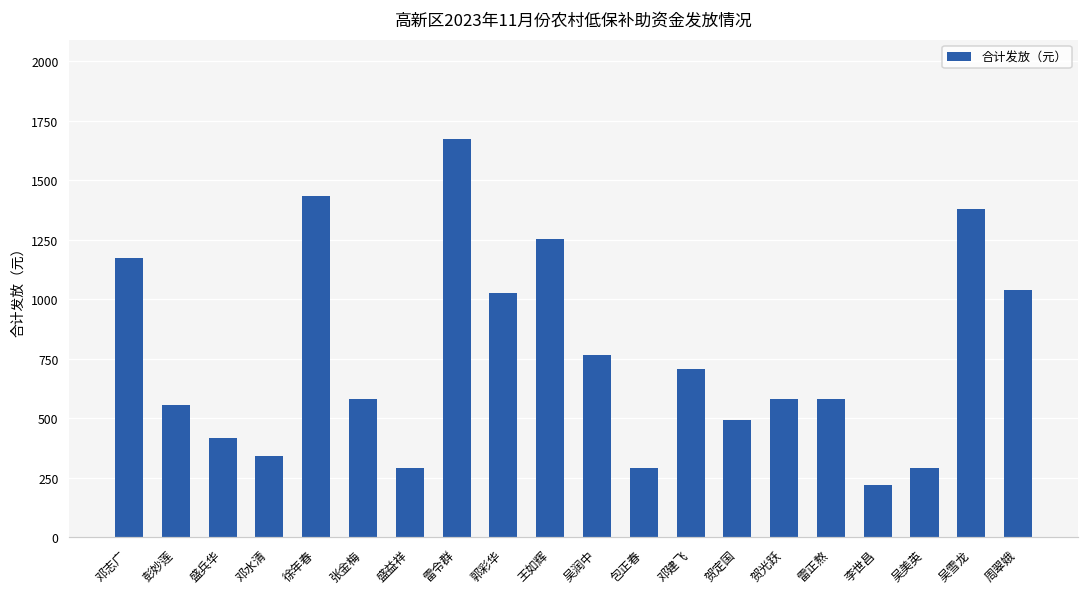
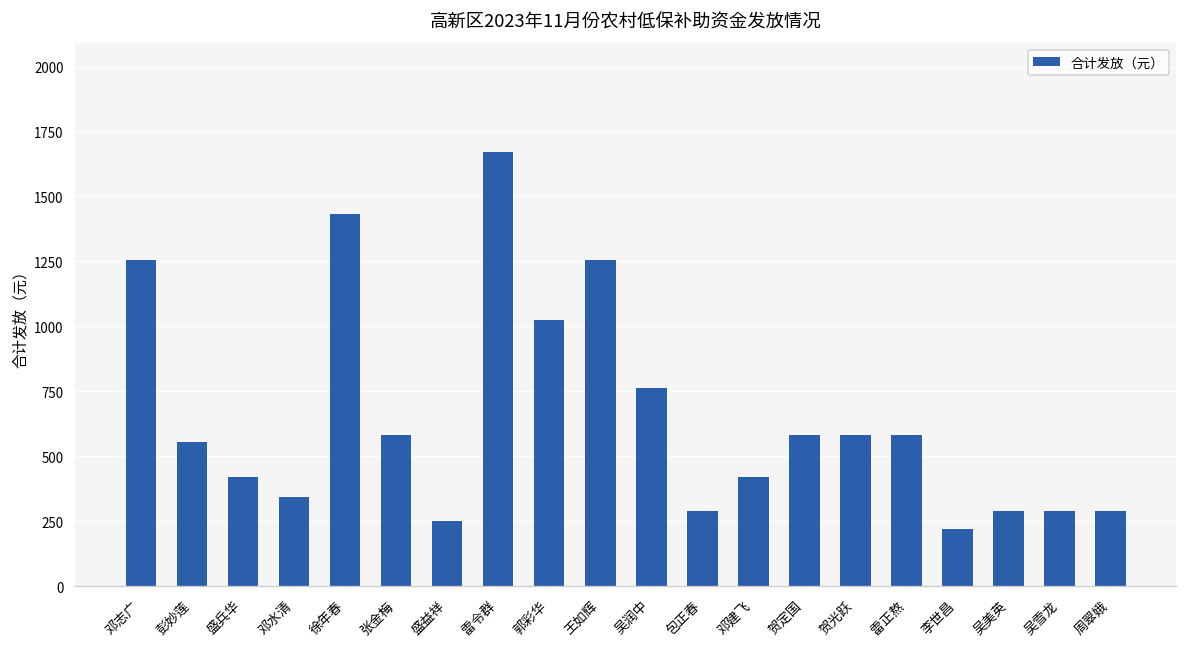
  {
-   "邓志广": 1170,
+   "邓志广": 1250,
    "彭妙莲": 550,
    "盛兵华": 420,
    "邓水清": 340,
    "徐年春": 1430,
    "张金梅": 580,
-   "盛益祥": 290,
+   "盛益祥": 250,
    "雷令群": 1670,
    "郭彩华": 1030,
    "王如辉": 1250,
    "吴润中": 760,
    "包正春": 290,
-   "邓建飞": 710,
-   "贺定国": 490,
+   "邓建飞": 420,
+   "贺定国": 580,
    "贺光跃": 580,
    "雷正熬": 580,
    "李世昌": 220,
    "吴美英": 290,
-   "吴雪龙": 1380,
-   "周翠娥": 1040
+   "吴雪龙": 290,
+   "周翠娥": 290
  }
